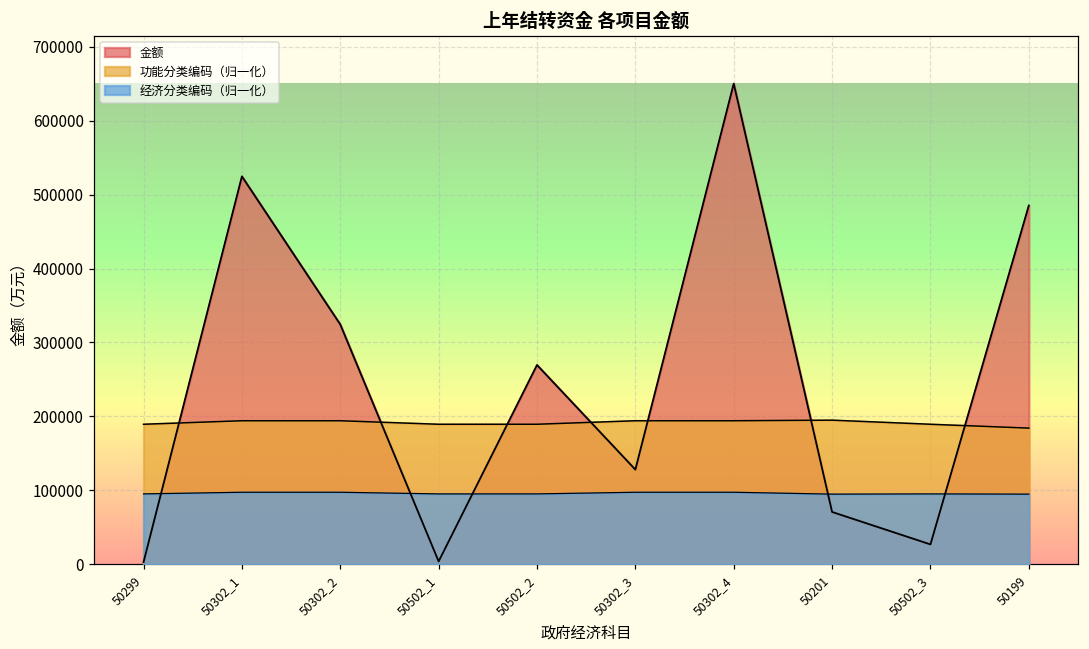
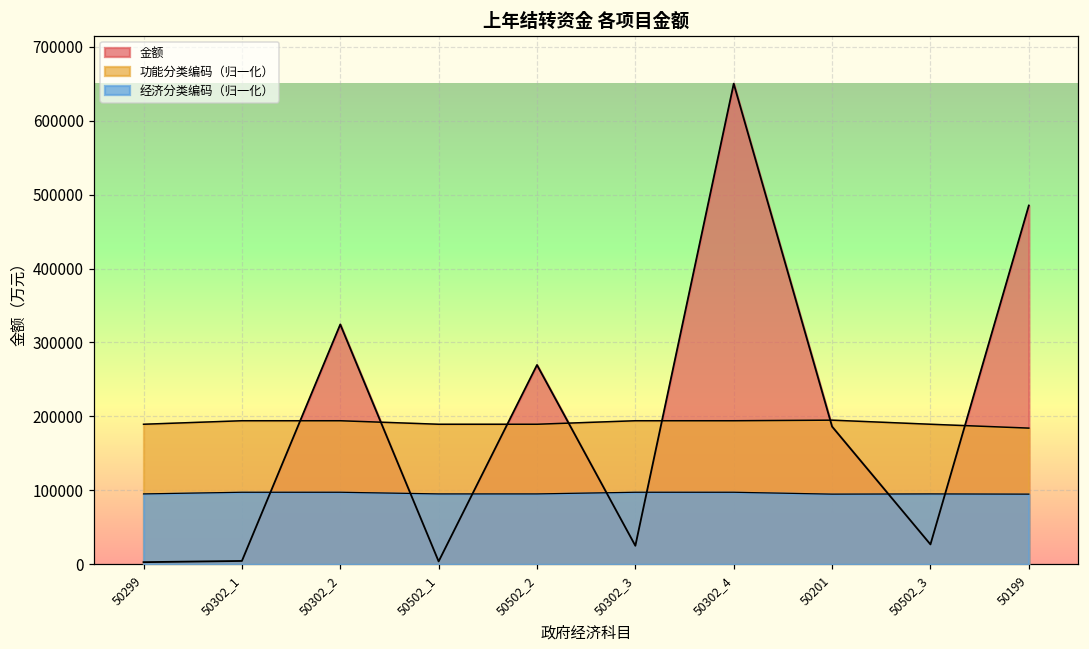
  {
    "金额": {
      "50299": 0,
-     "50302_1": 520000,
+     "50302_1": 0,
      "50302_2": 320000,
      "50502_1": 0,
      "50502_2": 270000,
-     "50302_3": 130000,
+     "50302_3": 30000,
      "50302_4": 650000,
-     "50201": 70000,
+     "50201": 190000,
      "50502_3": 30000,
      "50199": 490000
    },
    "功能分类编码（归一化）": {
      "50299": 190000,
      "50302_1": 190000,
      "50302_2": 190000,
      "50502_1": 190000,
      "50502_2": 190000,
      "50302_3": 190000,
      "50302_4": 190000,
      "50201": 200000,
      "50502_3": 190000,
      "50199": 180000
    },
    "经济分类编码（归一化）": {
      "50299": 100000,
      "50302_1": 100000,
      "50302_2": 100000,
      "50502_1": 100000,
      "50502_2": 100000,
      "50302_3": 100000,
      "50302_4": 100000,
      "50201": 90000,
      "50502_3": 100000,
      "50199": 90000
    }
  }
